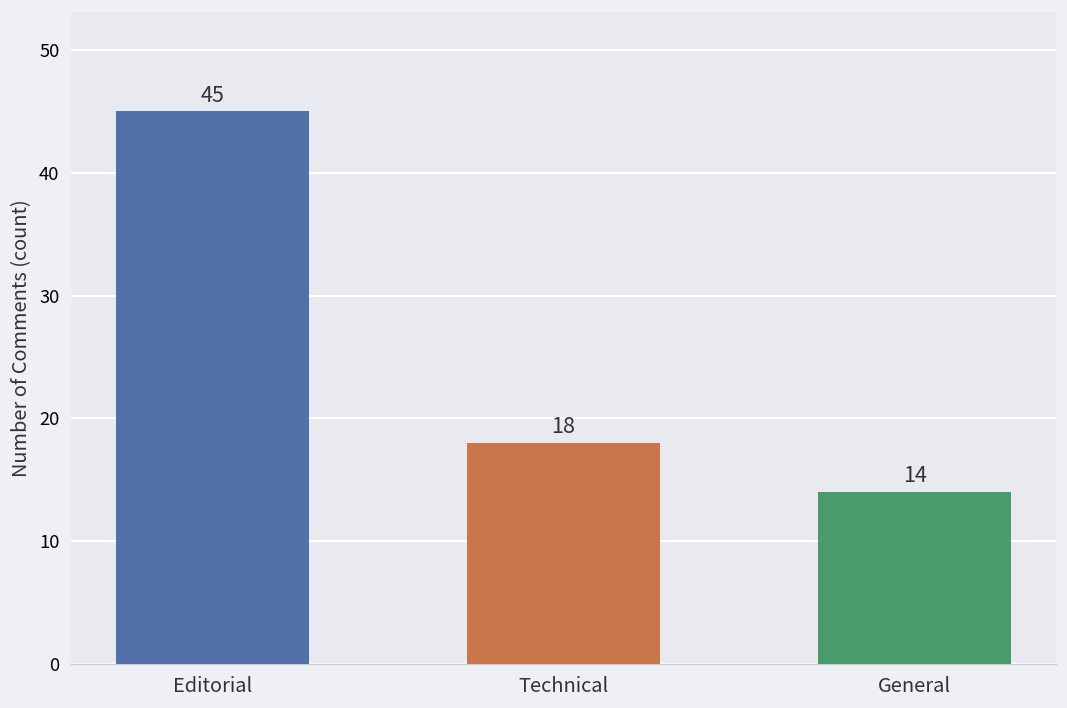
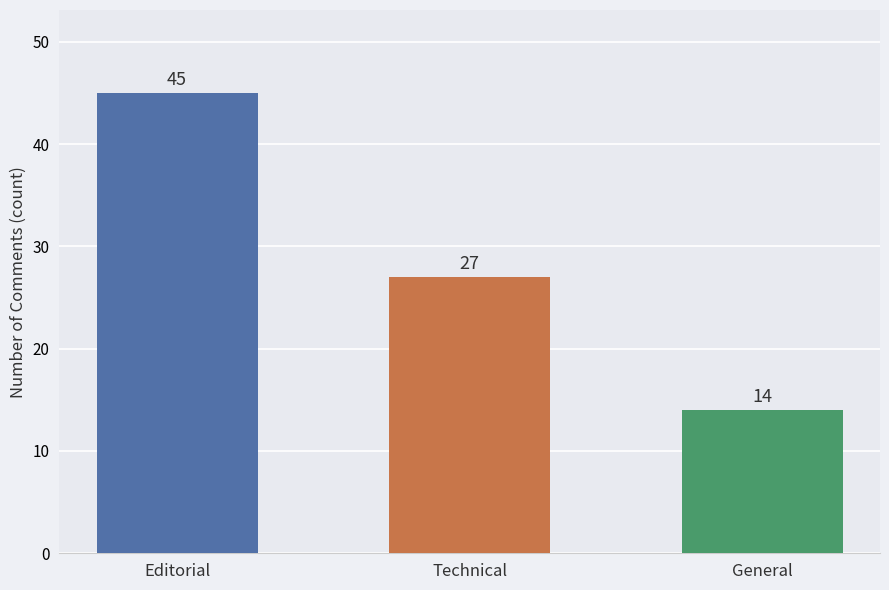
  {
    "Editorial": 45,
-   "Technical": 18,
+   "Technical": 27,
    "General": 14
  }
